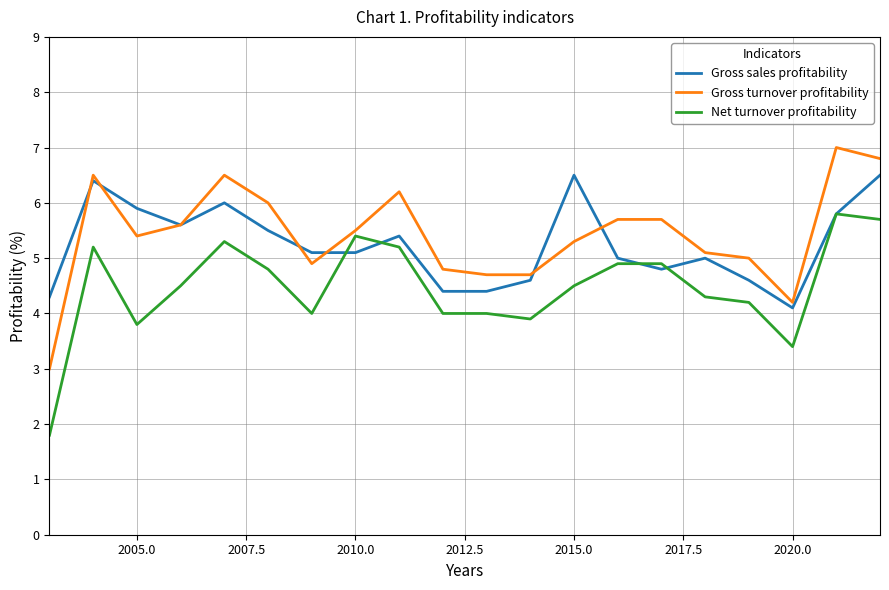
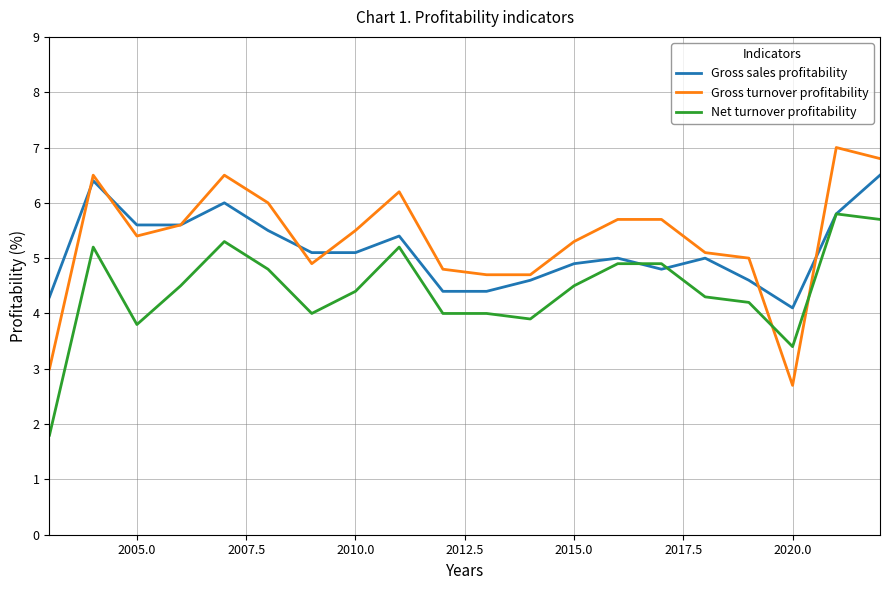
  {
    "Gross sales profitability": {
-     "2005.0": 5.9,
+     "2005.0": 5.6,
      "2010.0": 5.1,
-     "2015.0": 6.5,
+     "2015.0": 4.9,
      "2020.0": 4.1
    },
    "Gross turnover profitability": {
      "2005.0": 5.4,
      "2010.0": 5.5,
      "2015.0": 5.3,
-     "2020.0": 4.2
+     "2020.0": 2.7
    },
    "Net turnover profitability": {
      "2005.0": 3.8,
-     "2010.0": 5.4,
+     "2010.0": 4.4,
      "2015.0": 4.5,
      "2020.0": 3.4
    }
  }
